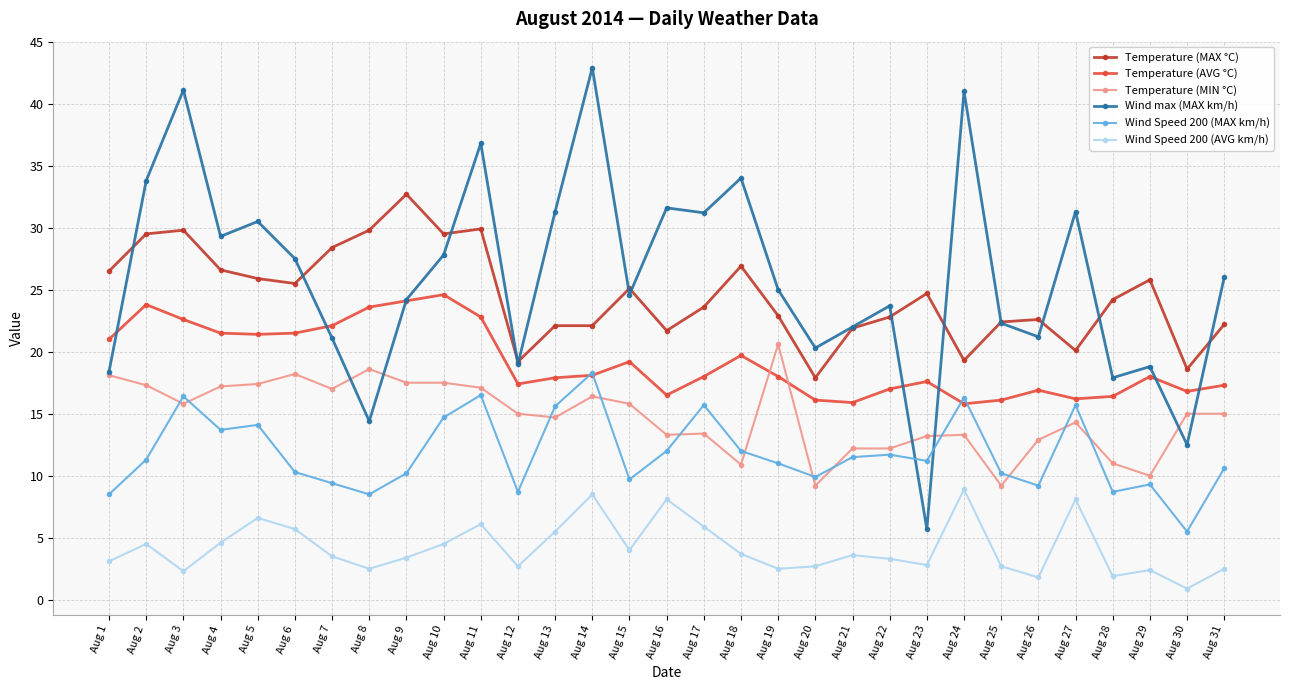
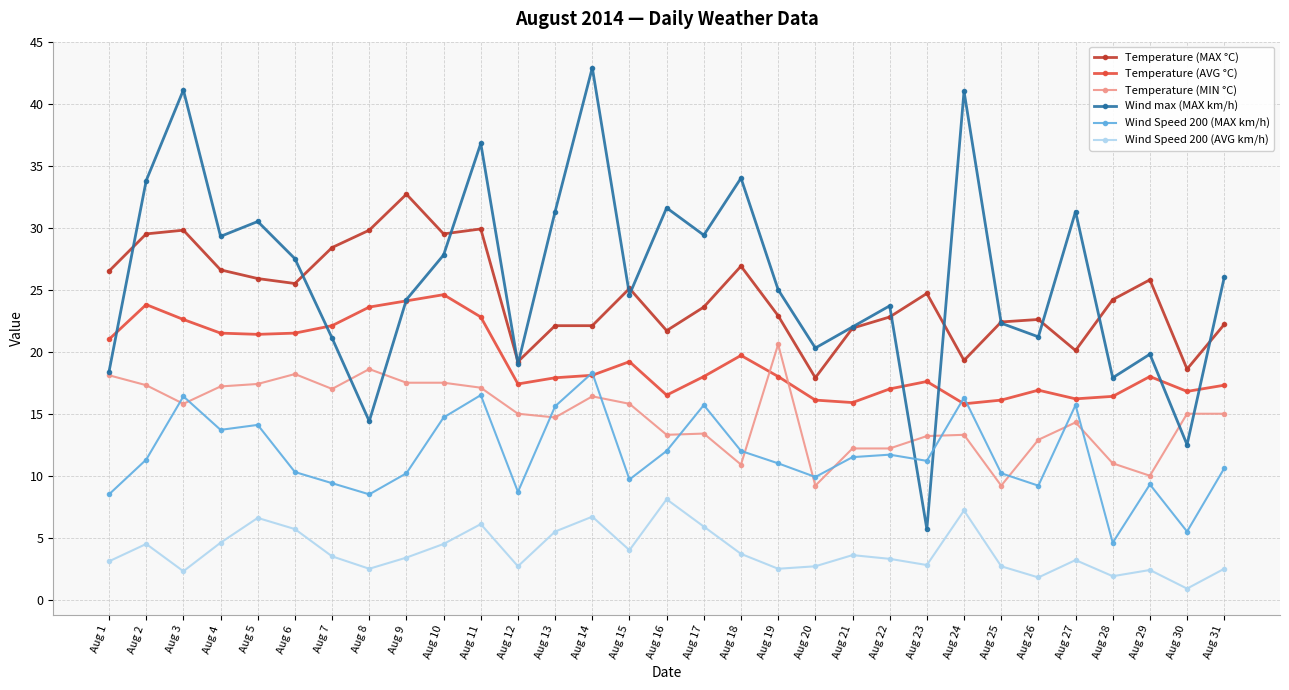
  {
    "Temperature (MIN °C)": {
      "Aug 1": 18.1,
      "Aug 2": 17.3,
      "Aug 3": 15.8,
      "Aug 4": 17.2,
      "Aug 5": 17.4,
      "Aug 6": 18.2,
      "Aug 7": 17.0,
      "Aug 8": 18.6,
      "Aug 9": 17.5,
      "Aug 10": 17.5,
      "Aug 11": 17.1,
      "Aug 12": 15.0,
      "Aug 13": 14.7,
      "Aug 14": 16.4,
      "Aug 15": 15.8,
      "Aug 16": 13.3,
      "Aug 17": 13.4,
      "Aug 18": 10.9,
      "Aug 19": 20.6,
      "Aug 20": 9.2,
      "Aug 21": 12.2,
      "Aug 22": 12.2,
      "Aug 23": 13.2,
      "Aug 24": 13.3,
      "Aug 25": 9.2,
      "Aug 26": 12.9,
      "Aug 27": 14.3,
      "Aug 28": 11.0,
      "Aug 29": 10.0,
      "Aug 30": 15.0,
      "Aug 31": 15.0
    },
    "Wind max (MAX km/h)": {
      "Aug 1": 18.4,
      "Aug 2": 33.8,
      "Aug 3": 41.1,
      "Aug 4": 29.3,
      "Aug 5": 30.5,
      "Aug 6": 27.5,
      "Aug 7": 21.1,
      "Aug 8": 14.4,
      "Aug 10": 27.8,
      "Aug 11": 36.8,
      "Aug 13": 31.3,
      "Aug 14": 42.9,
      "Aug 15": 24.6,
      "Aug 16": 31.6,
-     "Aug 17": 31.2,
+     "Aug 17": 29.4,
      "Aug 18": 34.0,
      "Aug 19": 25.0,
      "Aug 20": 20.3,
      "Aug 22": 23.7,
      "Aug 23": 5.7,
      "Aug 24": 41.0,
      "Aug 26": 21.2,
      "Aug 27": 31.3,
      "Aug 28": 17.9,
-     "Aug 29": 18.8,
+     "Aug 29": 19.8,
      "Aug 30": 12.5,
      "Aug 31": 26.0
    },
    "Wind Speed 200 (MAX km/h)": {
      "Aug 1": 8.5,
      "Aug 2": 11.3,
      "Aug 3": 16.4,
      "Aug 4": 13.7,
      "Aug 5": 14.1,
      "Aug 6": 10.3,
      "Aug 7": 9.4,
      "Aug 8": 8.5,
      "Aug 9": 10.2,
      "Aug 10": 14.7,
      "Aug 11": 16.5,
      "Aug 12": 8.7,
      "Aug 13": 15.6,
      "Aug 15": 9.7,
      "Aug 16": 12.0,
      "Aug 17": 15.7,
      "Aug 18": 12.0,
      "Aug 19": 11.0,
      "Aug 20": 9.9,
      "Aug 21": 11.5,
      "Aug 22": 11.7,
      "Aug 23": 11.2,
      "Aug 24": 16.3,
      "Aug 25": 10.2,
      "Aug 26": 9.2,
      "Aug 27": 15.7,
-     "Aug 28": 8.7,
+     "Aug 28": 4.6,
      "Aug 29": 9.3,
      "Aug 30": 5.5,
      "Aug 31": 10.6
    },
    "Wind Speed 200 (AVG km/h)": {
      "Aug 1": 3.1,
      "Aug 2": 4.5,
      "Aug 3": 2.3,
      "Aug 4": 4.6,
      "Aug 5": 6.6,
      "Aug 6": 5.7,
      "Aug 7": 3.5,
      "Aug 8": 2.5,
      "Aug 9": 3.4,
      "Aug 10": 4.5,
      "Aug 11": 6.1,
      "Aug 12": 2.7,
      "Aug 13": 5.5,
-     "Aug 14": 8.5,
+     "Aug 14": 6.7,
      "Aug 15": 4.0,
      "Aug 16": 8.1,
      "Aug 17": 5.9,
      "Aug 18": 3.7,
      "Aug 19": 2.5,
      "Aug 20": 2.7,
      "Aug 21": 3.6,
      "Aug 22": 3.3,
      "Aug 23": 2.8,
-     "Aug 24": 8.9,
+     "Aug 24": 7.2,
      "Aug 25": 2.7,
      "Aug 26": 1.8,
-     "Aug 27": 8.1,
+     "Aug 27": 3.2,
      "Aug 28": 1.9,
      "Aug 29": 2.4,
      "Aug 30": 0.9,
      "Aug 31": 2.5
    }
  }
